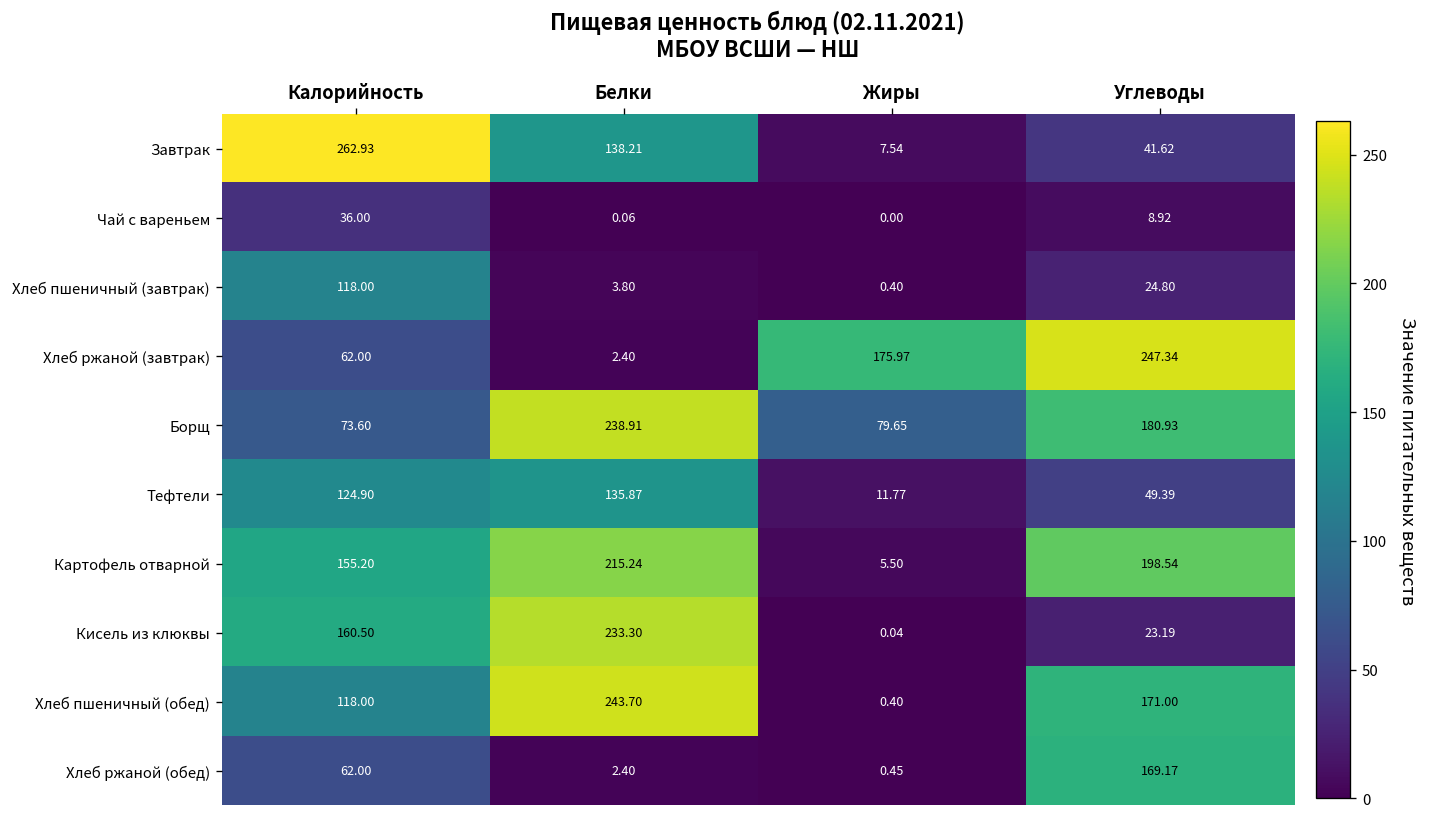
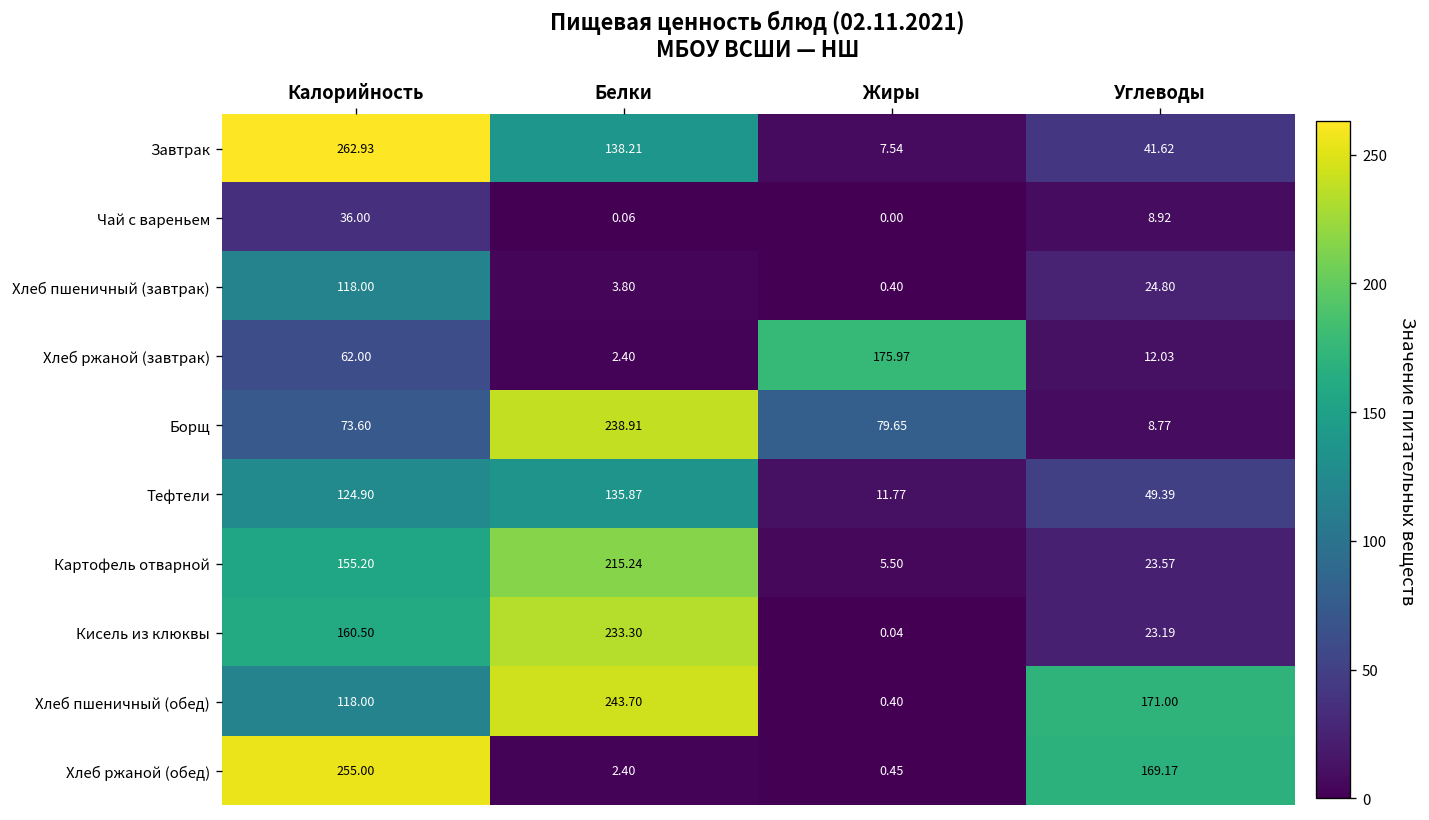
  {
    "Завтрак": {
      "Калорийность": 262.93,
      "Белки": 138.21,
      "Жиры": 7.54,
      "Углеводы": 41.62
    },
    "Чай с вареньем": {
      "Калорийность": 36.00,
      "Белки": 0.06,
      "Жиры": 0.00,
      "Углеводы": 8.92
    },
    "Хлеб пшеничный (завтрак)": {
      "Калорийность": 118.00,
      "Белки": 3.80,
      "Жиры": 0.40,
      "Углеводы": 24.80
    },
    "Хлеб ржаной (завтрак)": {
      "Калорийность": 62.00,
      "Белки": 2.40,
      "Жиры": 175.97,
-     "Углеводы": 247.34
+     "Углеводы": 12.03
    },
    "Борщ": {
      "Калорийность": 73.60,
      "Белки": 238.91,
      "Жиры": 79.65,
-     "Углеводы": 180.93
+     "Углеводы": 8.77
    },
    "Тефтели": {
      "Калорийность": 124.90,
      "Белки": 135.87,
      "Жиры": 11.77,
      "Углеводы": 49.39
    },
    "Картофель отварной": {
      "Калорийность": 155.20,
      "Белки": 215.24,
      "Жиры": 5.50,
-     "Углеводы": 198.54
+     "Углеводы": 23.57
    },
    "Кисель из клюквы": {
      "Калорийность": 160.50,
      "Белки": 233.30,
      "Жиры": 0.04,
      "Углеводы": 23.19
    },
    "Хлеб пшеничный (обед)": {
      "Калорийность": 118.00,
      "Белки": 243.70,
      "Жиры": 0.40,
      "Углеводы": 171.00
    },
    "Хлеб ржаной (обед)": {
-     "Калорийность": 62.00,
+     "Калорийность": 255.00,
      "Белки": 2.40,
      "Жиры": 0.45,
      "Углеводы": 169.17
    }
  }
